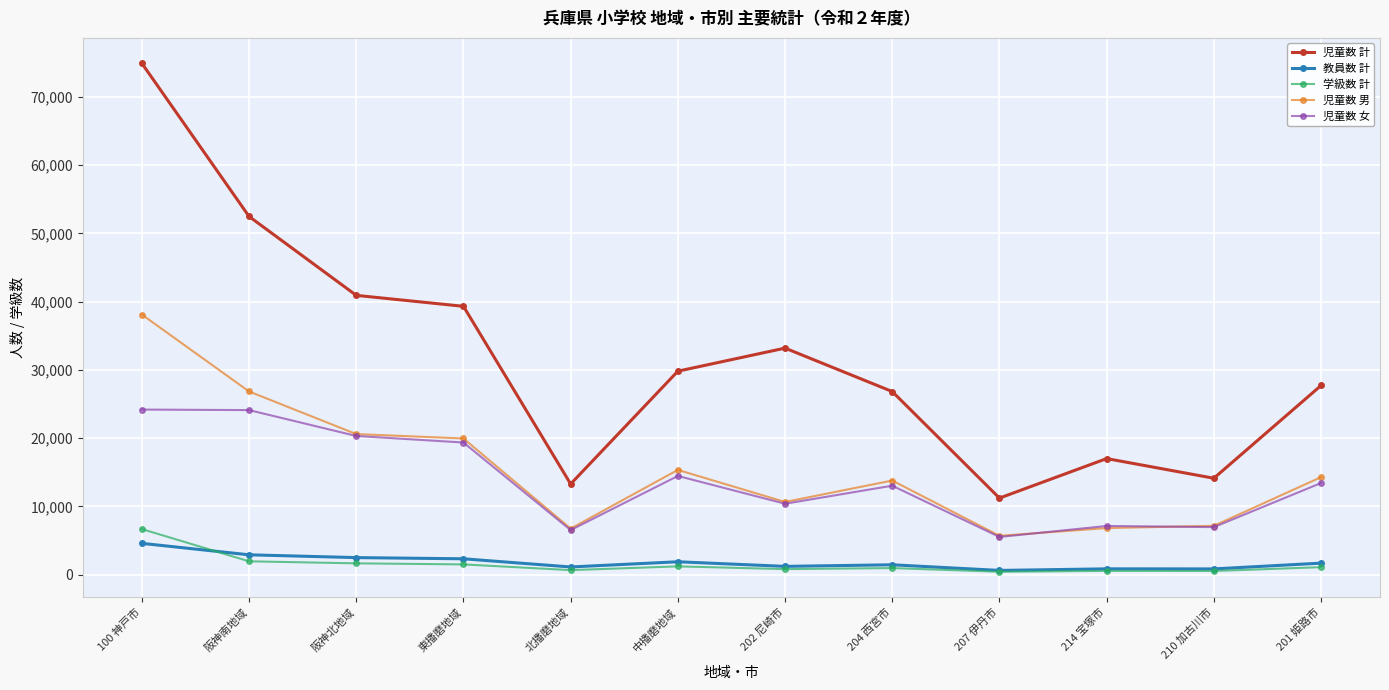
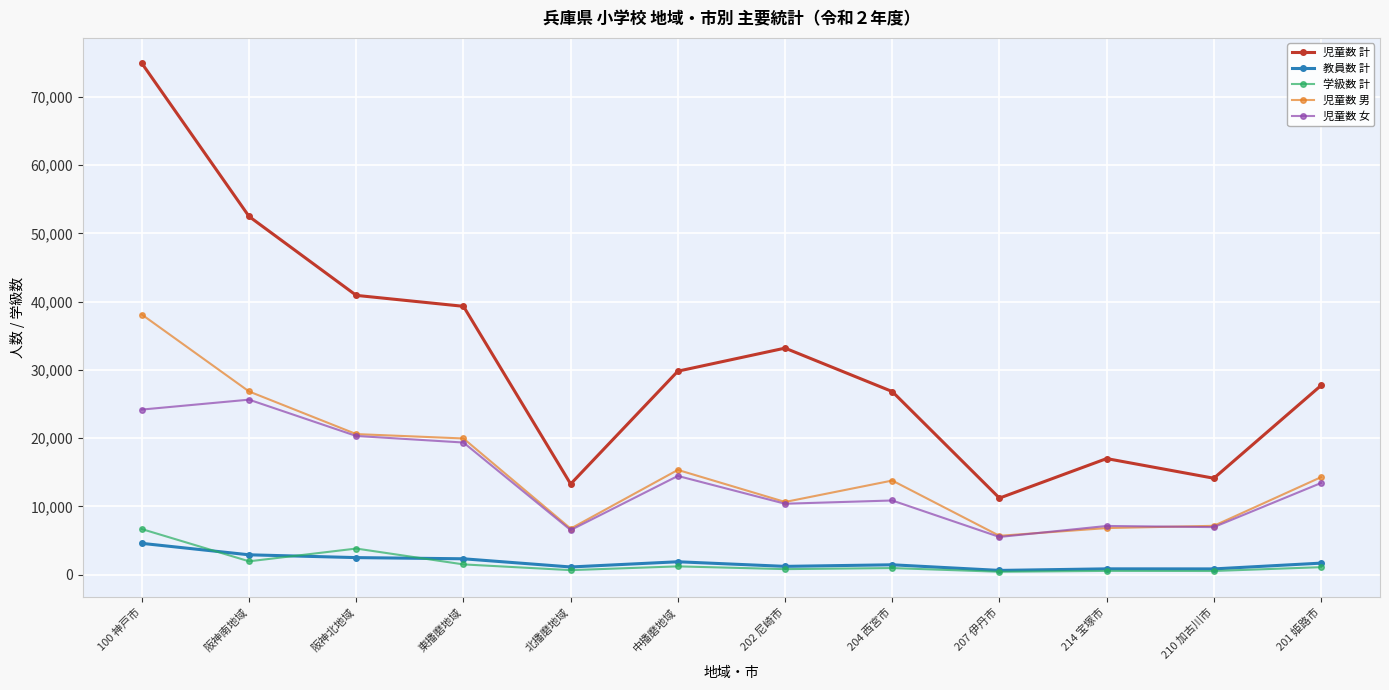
  {
    "児童数 計": {
      "100 神戸市": "75,000",
      "阪神南地域": "52,000",
      "阪神北地域": "41,000",
      "東播磨地域": "39,000",
      "北播磨地域": "13,000",
      "中播磨地域": "30,000",
      "202 尼崎市": "33,000",
      "204 西宮市": "27,000",
      "207 伊丹市": "11,000",
      "214 宝塚市": "17,000",
      "210 加古川市": "14,000",
      "201 姫路市": "28,000"
    },
    "教員数 計": {
      "100 神戸市": "5,000",
      "阪神南地域": "3,000",
      "阪神北地域": "3,000",
      "東播磨地域": "2,000",
      "北播磨地域": "1,000",
      "中播磨地域": "2,000",
      "202 尼崎市": "1,000",
      "204 西宮市": "1,000",
      "201 姫路市": "2,000"
    },
    "学級数 計": {
      "100 神戸市": "7,000",
      "阪神南地域": "2,000",
-     "阪神北地域": "2,000",
+     "阪神北地域": "4,000",
      "東播磨地域": "2,000",
      "北播磨地域": "1,000",
      "中播磨地域": "1,000",
      "202 尼崎市": "1,000",
      "204 西宮市": "1,000",
      "201 姫路市": "1,000"
    },
    "児童数 男": {
      "100 神戸市": "38,000",
      "阪神南地域": "27,000",
      "東播磨地域": "20,000",
      "中播磨地域": "15,000",
      "204 西宮市": "14,000",
      "201 姫路市": "14,000"
    },
    "児童数 女": {
      "100 神戸市": "24,000",
-     "阪神南地域": "24,000",
+     "阪神南地域": "26,000",
      "東播磨地域": "19,000",
      "中播磨地域": "14,000",
-     "204 西宮市": "13,000",
+     "204 西宮市": "11,000",
      "201 姫路市": "13,000"
    }
  }
